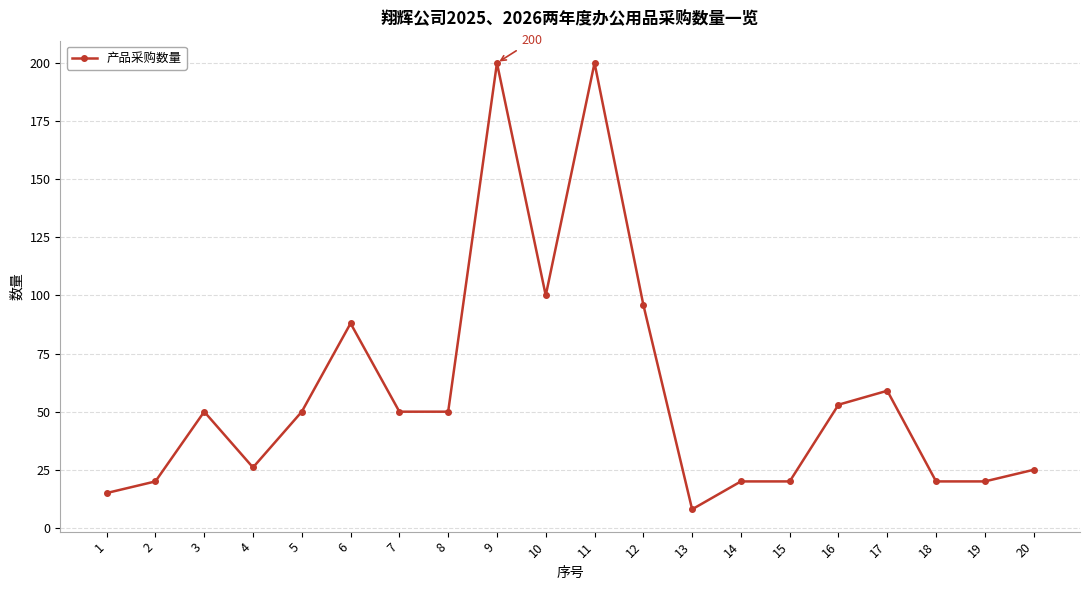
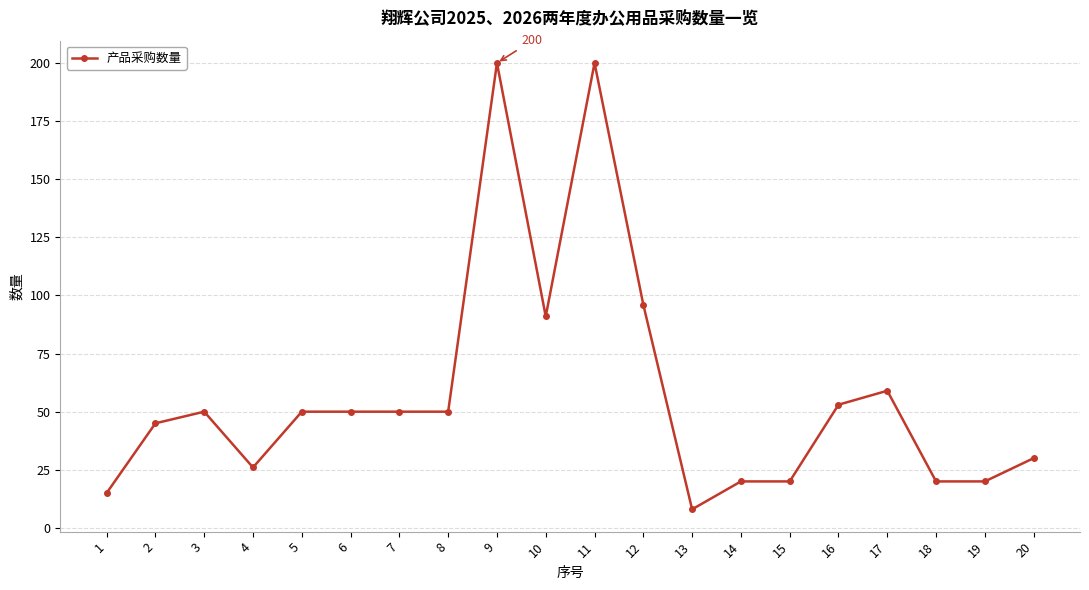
  {
    "1": 15,
-   "2": 20,
+   "2": 45,
    "3": 50,
    "4": 26,
    "5": 50,
-   "6": 88,
+   "6": 50,
    "7": 50,
    "8": 50,
-   "10": 100,
+   "10": 91,
    "11": 200,
    "12": 96,
    "13": 8,
    "14": 20,
    "15": 20,
    "16": 53,
    "17": 59,
    "18": 20,
    "19": 20,
-   "20": 25
+   "20": 30
  }
